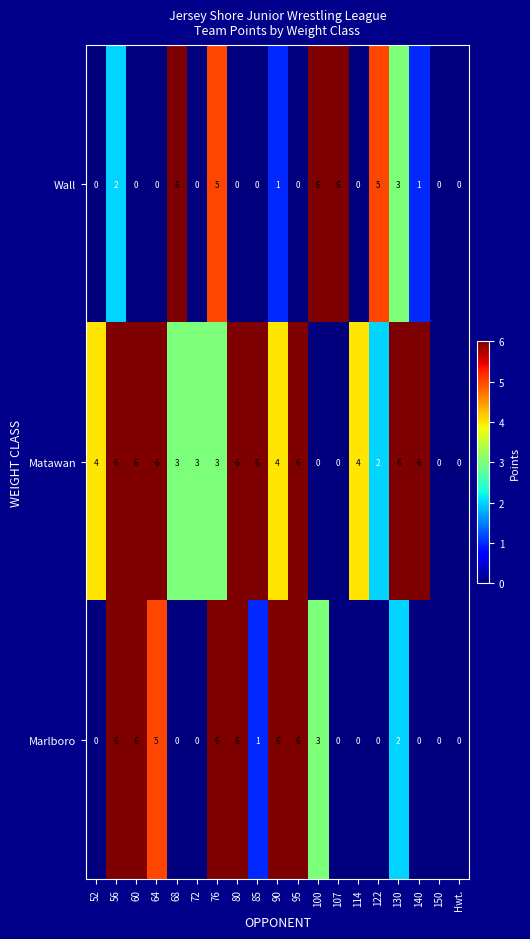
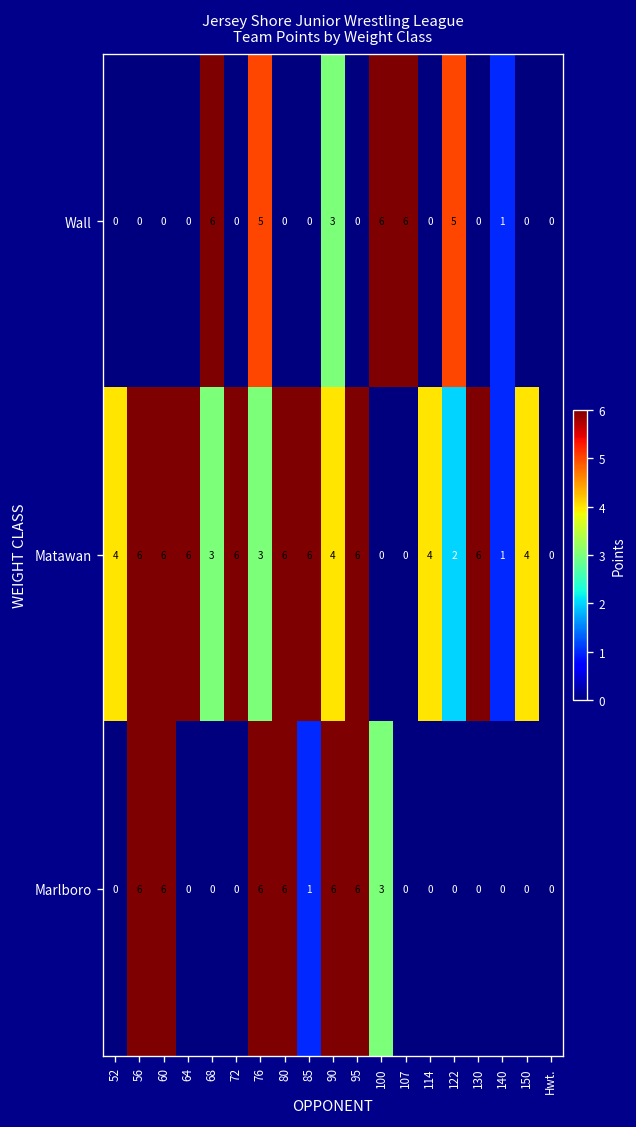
  {
    "Wall": {
      "52": 0,
-     "56": 2,
+     "56": 0,
      "60": 0,
      "64": 0,
      "68": 6,
      "72": 0,
      "76": 5,
      "80": 0,
      "85": 0,
-     "90": 1,
+     "90": 3,
      "95": 0,
      "100": 6,
      "107": 6,
      "114": 0,
      "122": 5,
-     "130": 3,
+     "130": 0,
      "140": 1,
      "150": 0,
      "Hwt.": 0
    },
    "Matawan": {
      "52": 4,
      "56": 6,
      "60": 6,
      "64": 6,
      "68": 3,
-     "72": 3,
+     "72": 6,
      "76": 3,
      "80": 6,
      "85": 6,
      "90": 4,
      "95": 6,
      "100": 0,
      "107": 0,
      "114": 4,
      "122": 2,
      "130": 6,
-     "140": 6,
-     "150": 0,
+     "140": 1,
+     "150": 4,
      "Hwt.": 0
    },
    "Marlboro": {
      "52": 0,
      "56": 6,
      "60": 6,
-     "64": 5,
+     "64": 0,
      "68": 0,
      "72": 0,
      "76": 6,
      "80": 6,
      "85": 1,
      "90": 6,
      "95": 6,
      "100": 3,
      "107": 0,
      "114": 0,
      "122": 0,
-     "130": 2,
+     "130": 0,
      "140": 0,
      "150": 0,
      "Hwt.": 0
    }
  }
